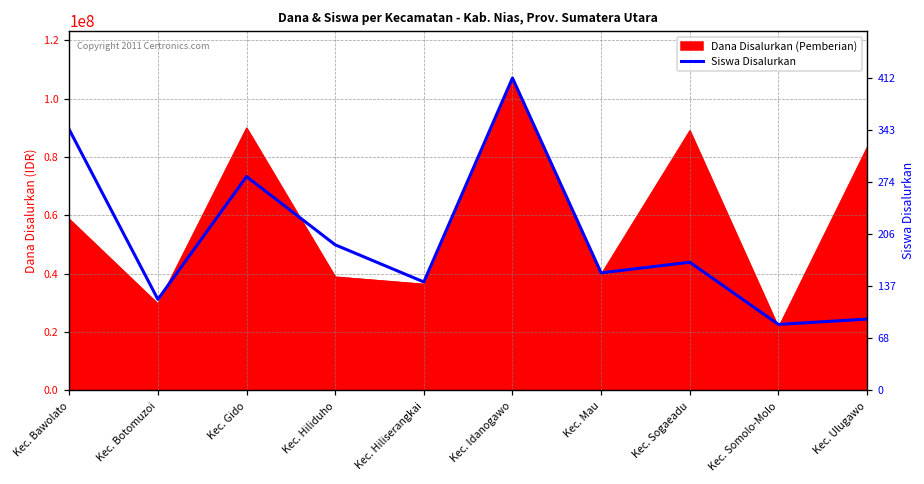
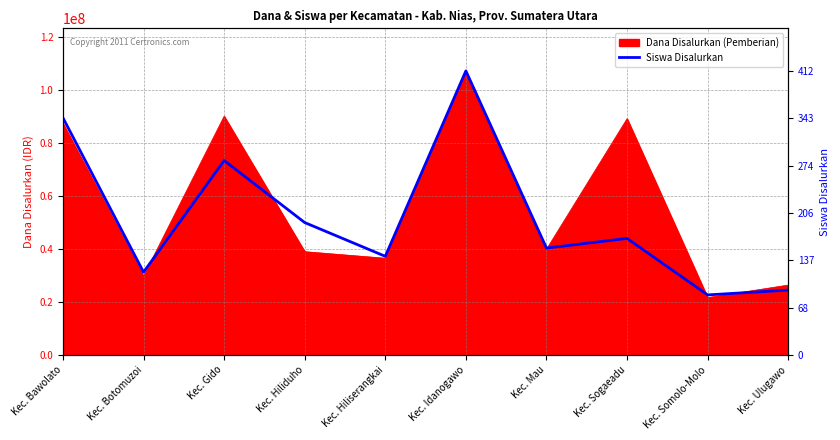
  {
    "Dana Disalurkan (Pemberian)": {
-     "Kec. Bawolato": 59000000,
+     "Kec. Bawolato": 87000000,
      "Kec. Botomuzoi": 30000000,
      "Kec. Gido": 90000000,
      "Kec. Hiliduho": 39000000,
      "Kec. Hiliserangkai": 36000000,
      "Kec. Idanogawo": 107000000,
      "Kec. Mau": 40000000,
      "Kec. Sogaeadu": 89000000,
      "Kec. Somolo-Molo": 22000000,
-     "Kec. Ulugawo": 83000000
+     "Kec. Ulugawo": 26000000
    },
    "Siswa Disalurkan": {
      "Kec. Bawolato": 340,
      "Kec. Botomuzoi": 120,
      "Kec. Gido": 280,
      "Kec. Hiliduho": 190,
      "Kec. Hiliserangkai": 140,
      "Kec. Idanogawo": 410,
      "Kec. Mau": 150,
      "Kec. Sogaeadu": 170,
      "Kec. Somolo-Molo": 90,
      "Kec. Ulugawo": 90
    }
  }
